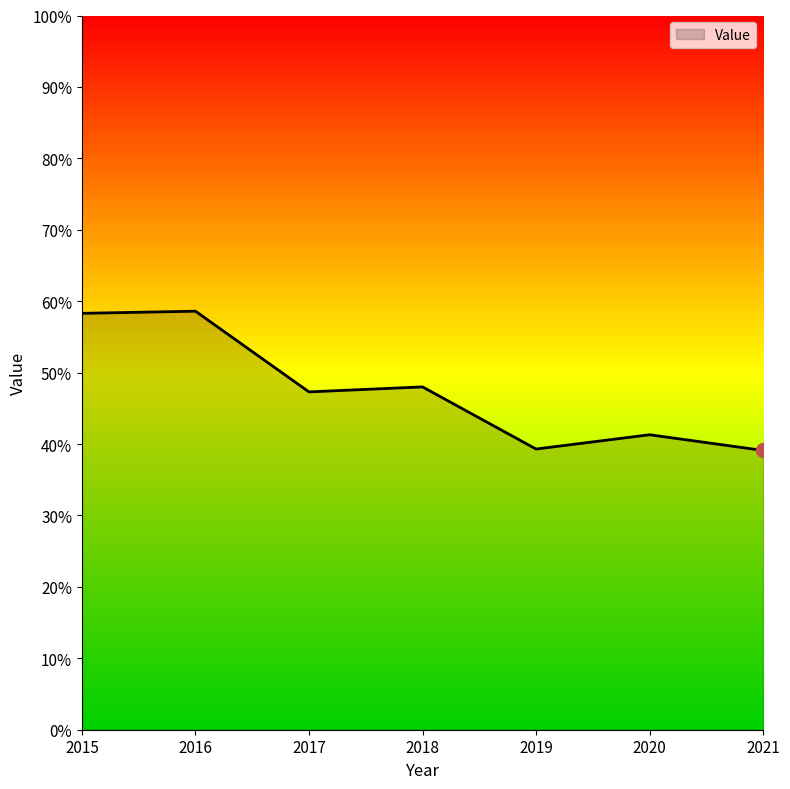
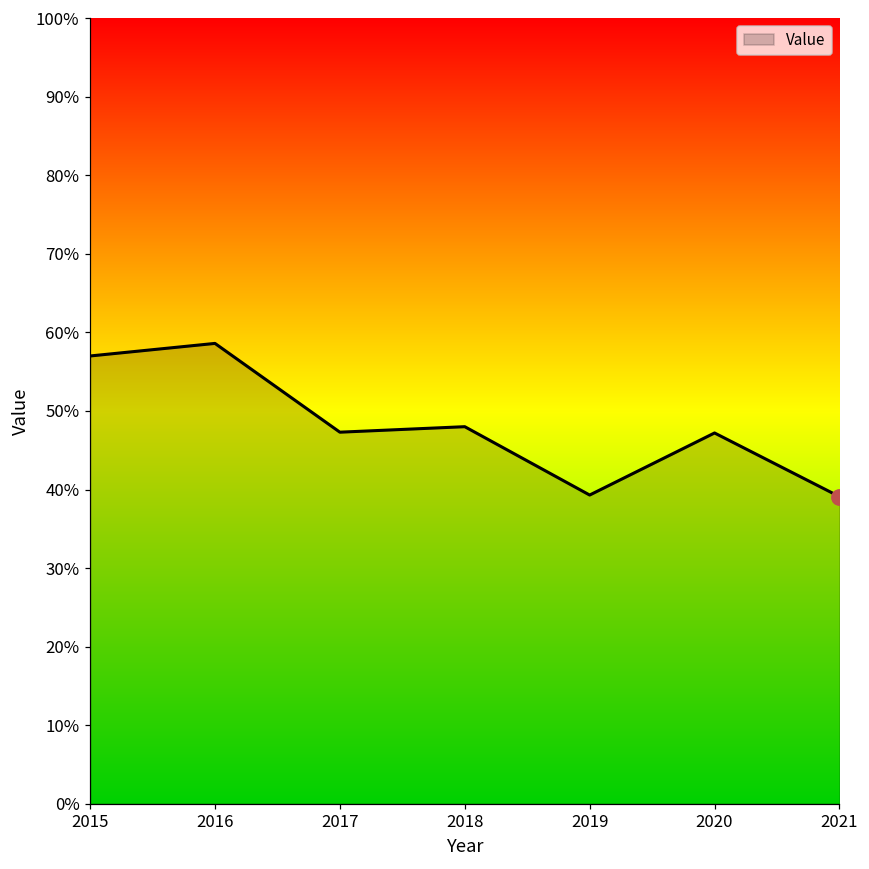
  {
    "Value": {
-     "2015": "58%",
+     "2015": "57%",
      "2016": "59%",
      "2017": "47%",
      "2018": "48%",
      "2019": "39%",
-     "2020": "41%"
+     "2020": "47%"
    }
  }
